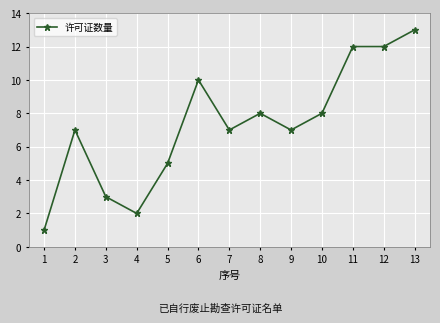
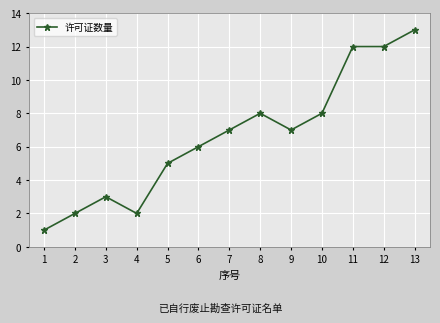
  {
    "1": 1,
-   "2": 7,
+   "2": 2,
    "3": 3,
    "4": 2,
    "5": 5,
-   "6": 10,
+   "6": 6,
    "7": 7,
    "8": 8,
    "9": 7,
    "10": 8,
    "11": 12,
    "12": 12,
    "13": 13
  }
